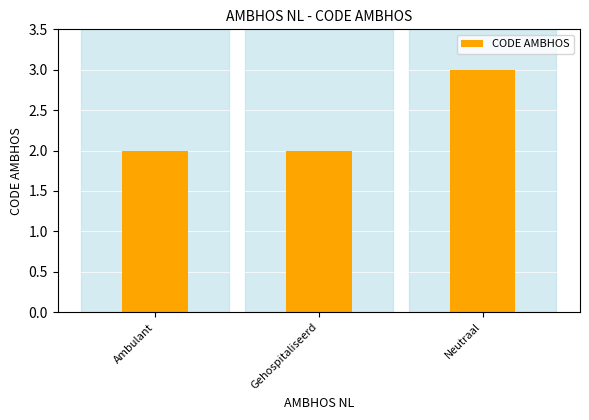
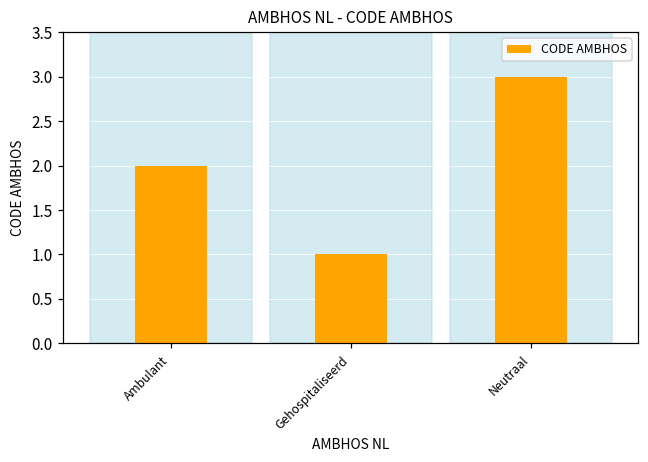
  {
    "Ambulant": 2,
-   "Gehospitaliseerd": 2,
+   "Gehospitaliseerd": 1,
    "Neutraal": 3
  }
